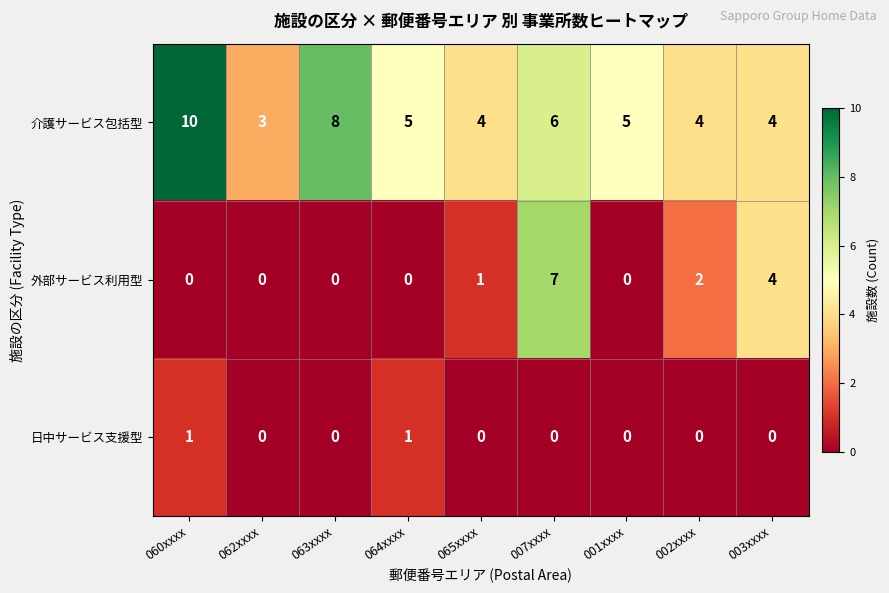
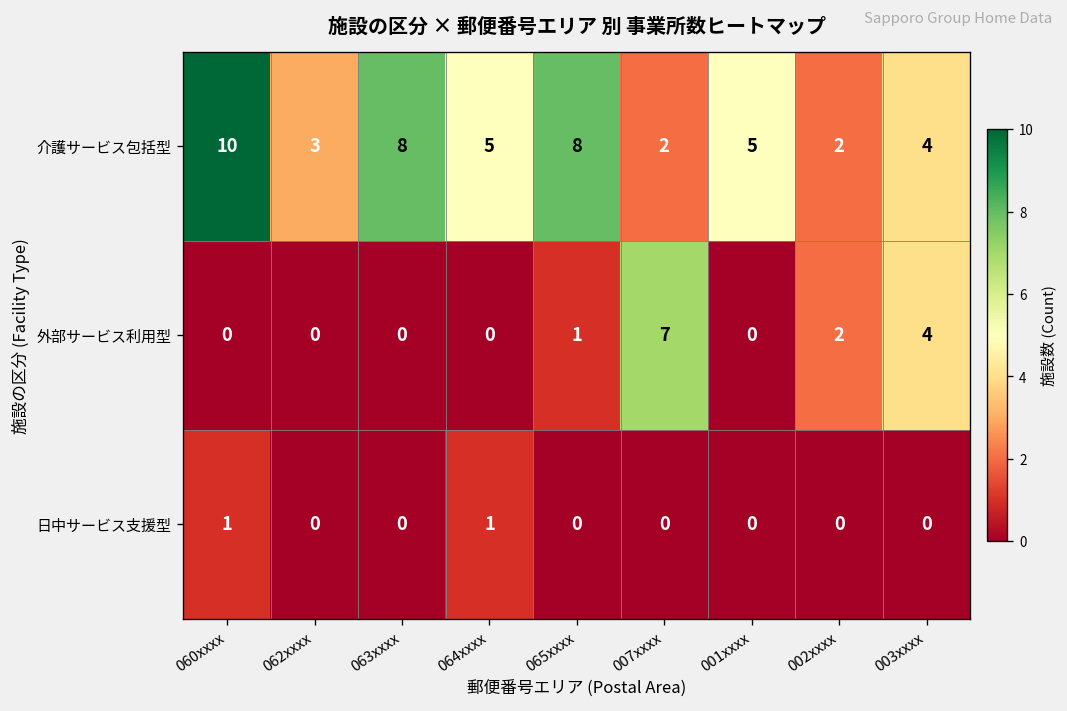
  {
    "介護サービス包括型": {
      "060xxxx": 10,
      "062xxxx": 3,
      "063xxxx": 8,
      "064xxxx": 5,
-     "065xxxx": 4,
-     "007xxxx": 6,
+     "065xxxx": 8,
+     "007xxxx": 2,
      "001xxxx": 5,
-     "002xxxx": 4,
+     "002xxxx": 2,
      "003xxxx": 4
    },
    "外部サービス利用型": {
      "060xxxx": 0,
      "062xxxx": 0,
      "063xxxx": 0,
      "064xxxx": 0,
      "065xxxx": 1,
      "007xxxx": 7,
      "001xxxx": 0,
      "002xxxx": 2,
      "003xxxx": 4
    },
    "日中サービス支援型": {
      "060xxxx": 1,
      "062xxxx": 0,
      "063xxxx": 0,
      "064xxxx": 1,
      "065xxxx": 0,
      "007xxxx": 0,
      "001xxxx": 0,
      "002xxxx": 0,
      "003xxxx": 0
    }
  }
